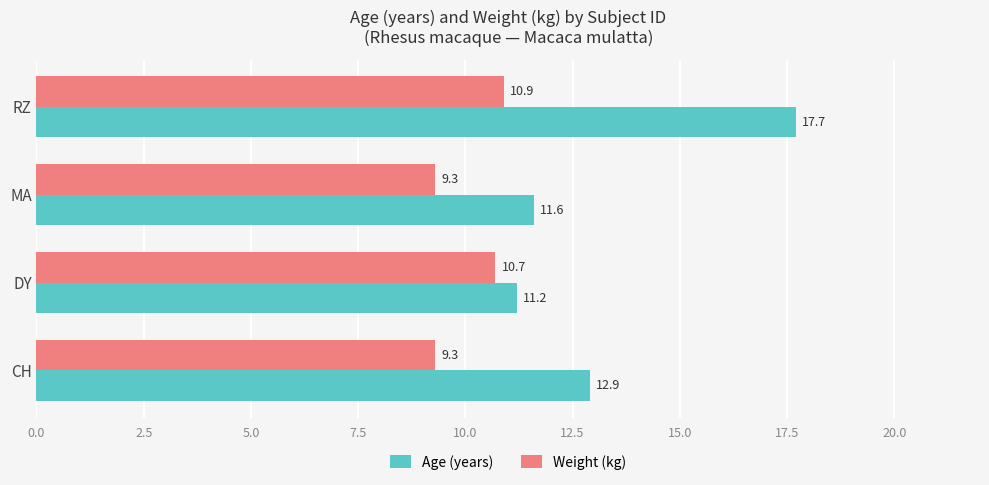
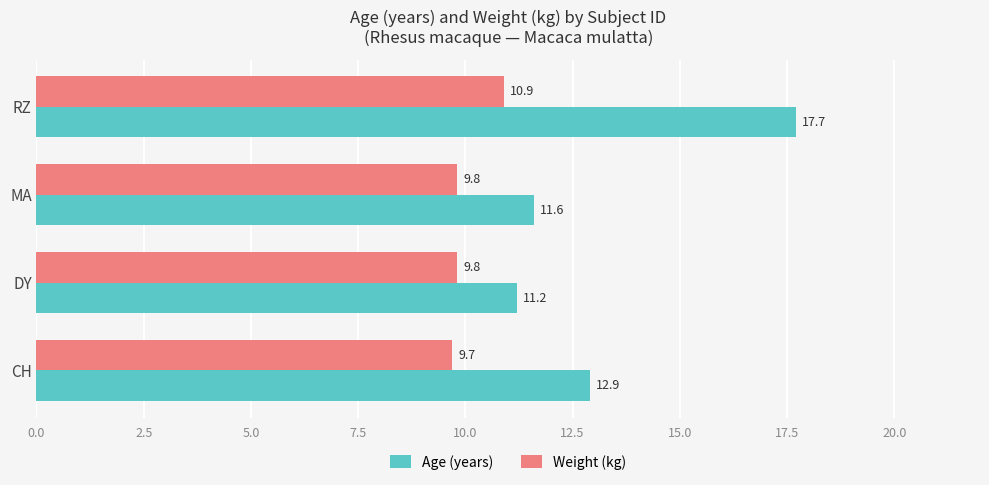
  {
    "Age (years)": {
      "RZ": 17.7,
      "MA": 11.6,
      "DY": 11.2,
      "CH": 12.9
    },
    "Weight (kg)": {
      "RZ": 10.9,
-     "MA": 9.3,
-     "DY": 10.7,
-     "CH": 9.3
+     "MA": 9.8,
+     "DY": 9.8,
+     "CH": 9.7
    }
  }
